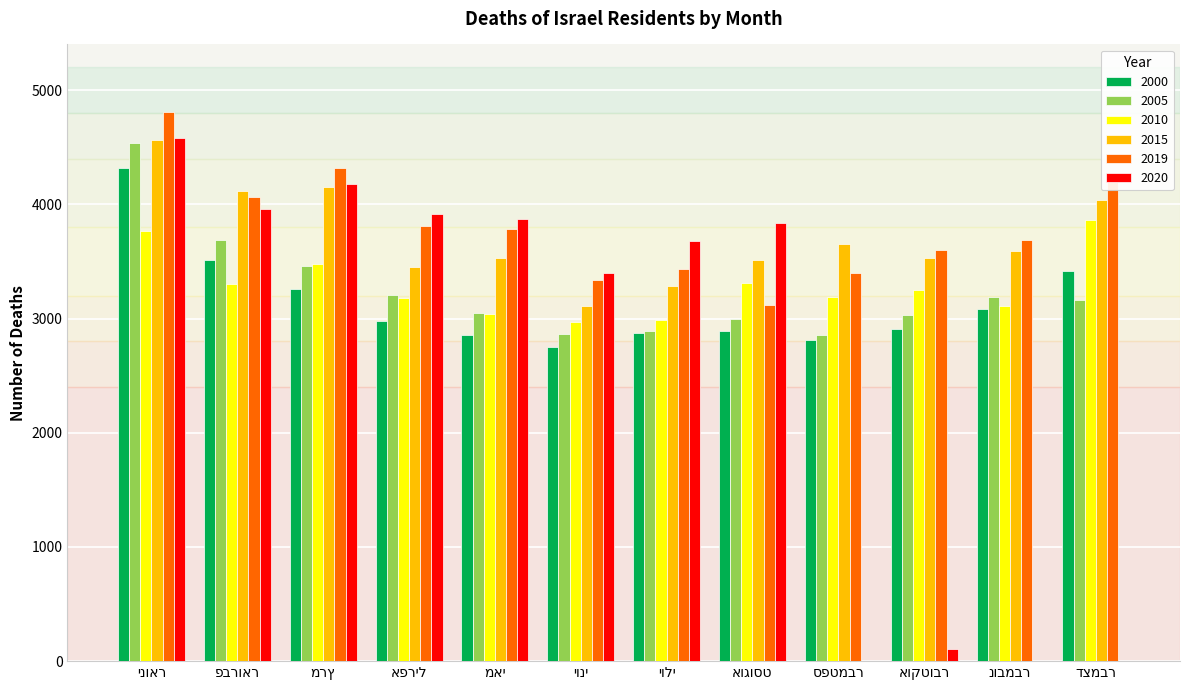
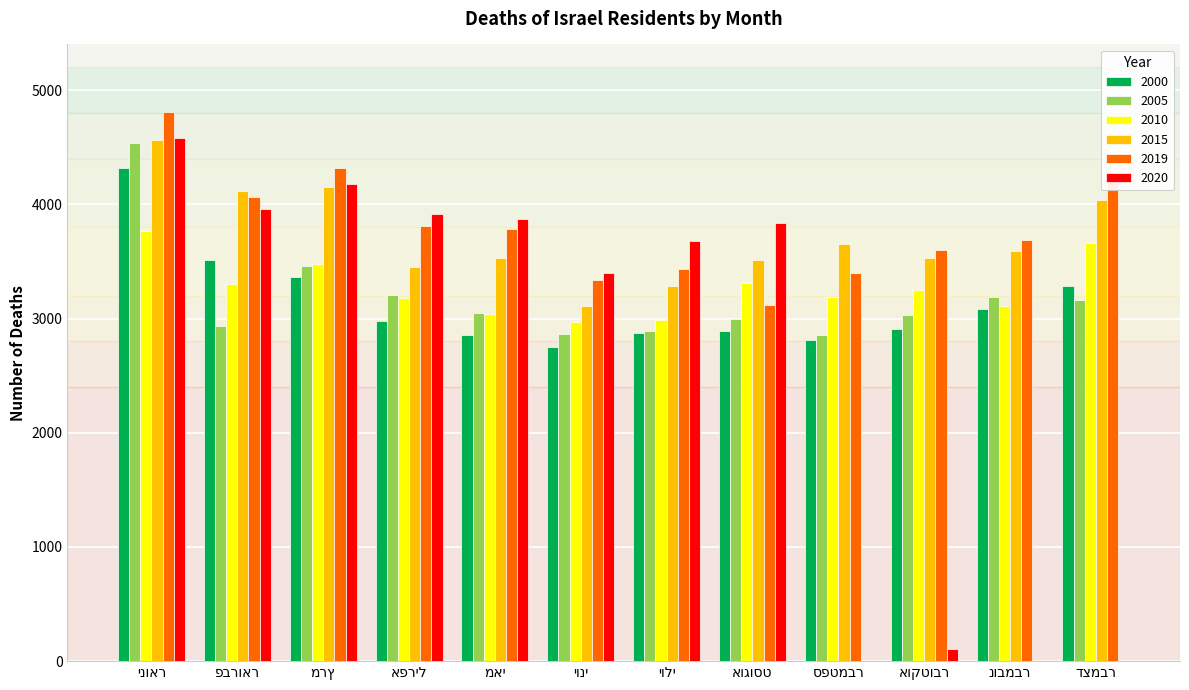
  {
    "2000": {
      "ינואר": 4320,
      "פברואר": 3510,
-     "מרץ": 3260,
+     "מרץ": 3370,
      "אפריל": 2980,
      "מאי": 2860,
      "יוני": 2750,
      "יולי": 2870,
      "אוגוסט": 2890,
      "ספטמבר": 2810,
      "אוקטובר": 2910,
      "נובמבר": 3090,
-     "דצמבר": 3420
+     "דצמבר": 3290
    },
    "2005": {
      "ינואר": 4540,
-     "פברואר": 3690,
+     "פברואר": 2930,
      "מרץ": 3460,
      "אפריל": 3200,
      "מאי": 3050,
      "יוני": 2870,
      "יולי": 2900,
      "אוגוסט": 2990,
      "ספטמבר": 2850,
      "אוקטובר": 3030,
      "נובמבר": 3190,
      "דצמבר": 3160
    },
    "2010": {
      "ינואר": 3770,
      "פברואר": 3300,
      "מרץ": 3480,
      "אפריל": 3180,
      "מאי": 3040,
      "יוני": 2970,
      "יולי": 2980,
      "אוגוסט": 3310,
      "ספטמבר": 3190,
      "אוקטובר": 3250,
      "נובמבר": 3110,
-     "דצמבר": 3860
+     "דצמבר": 3670
    },
    "2015": {
      "ינואר": 4560,
      "פברואר": 4120,
      "מרץ": 4150,
      "אפריל": 3450,
      "מאי": 3530,
      "יוני": 3110,
      "יולי": 3290,
      "אוגוסט": 3510,
      "ספטמבר": 3650,
      "אוקטובר": 3530,
      "נובמבר": 3600,
      "דצמבר": 4040
    },
    "2019": {
      "ינואר": 4810,
      "פברואר": 4060,
      "מרץ": 4320,
      "אפריל": 3810,
      "מאי": 3790,
      "יוני": 3340,
      "יולי": 3430,
      "אוגוסט": 3120,
      "ספטמבר": 3400,
      "אוקטובר": 3600,
      "נובמבר": 3690
    },
    "2020": {
      "ינואר": 4580,
      "פברואר": 3960,
      "מרץ": 4180,
      "אפריל": 3910,
      "מאי": 3870,
      "יוני": 3400,
      "יולי": 3680,
      "אוגוסט": 3840,
      "ספטמבר": 0,
      "אוקטובר": 110,
      "נובמבר": 0,
      "דצמבר": 0
    }
  }
